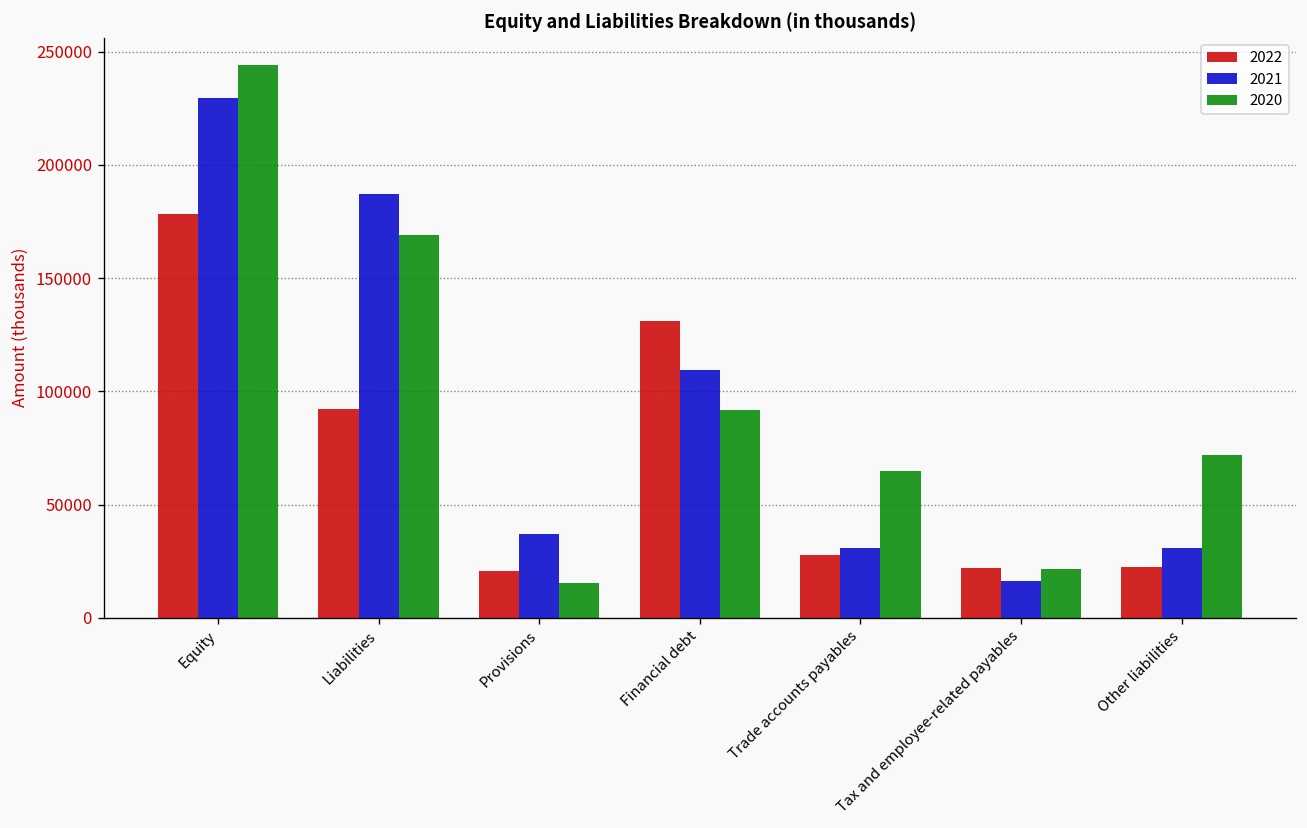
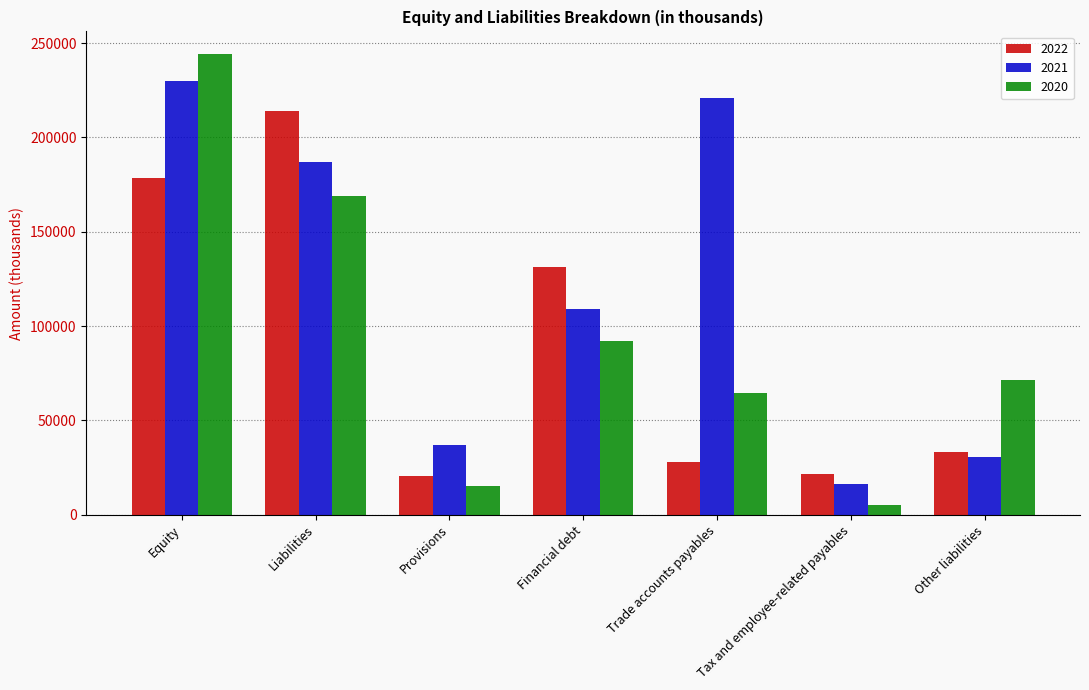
  {
    "2022": {
      "Equity": 178000,
-     "Liabilities": 92000,
+     "Liabilities": 214000,
      "Provisions": 21000,
      "Financial debt": 131000,
      "Trade accounts payables": 28000,
      "Tax and employee-related payables": 22000,
-     "Other liabilities": 22000
+     "Other liabilities": 33000
    },
    "2021": {
      "Equity": 230000,
      "Liabilities": 187000,
      "Provisions": 37000,
      "Financial debt": 109000,
-     "Trade accounts payables": 31000,
+     "Trade accounts payables": 221000,
      "Tax and employee-related payables": 16000,
      "Other liabilities": 31000
    },
    "2020": {
      "Equity": 244000,
      "Liabilities": 169000,
      "Provisions": 15000,
      "Financial debt": 92000,
      "Trade accounts payables": 65000,
-     "Tax and employee-related payables": 22000,
+     "Tax and employee-related payables": 5000,
      "Other liabilities": 72000
    }
  }
